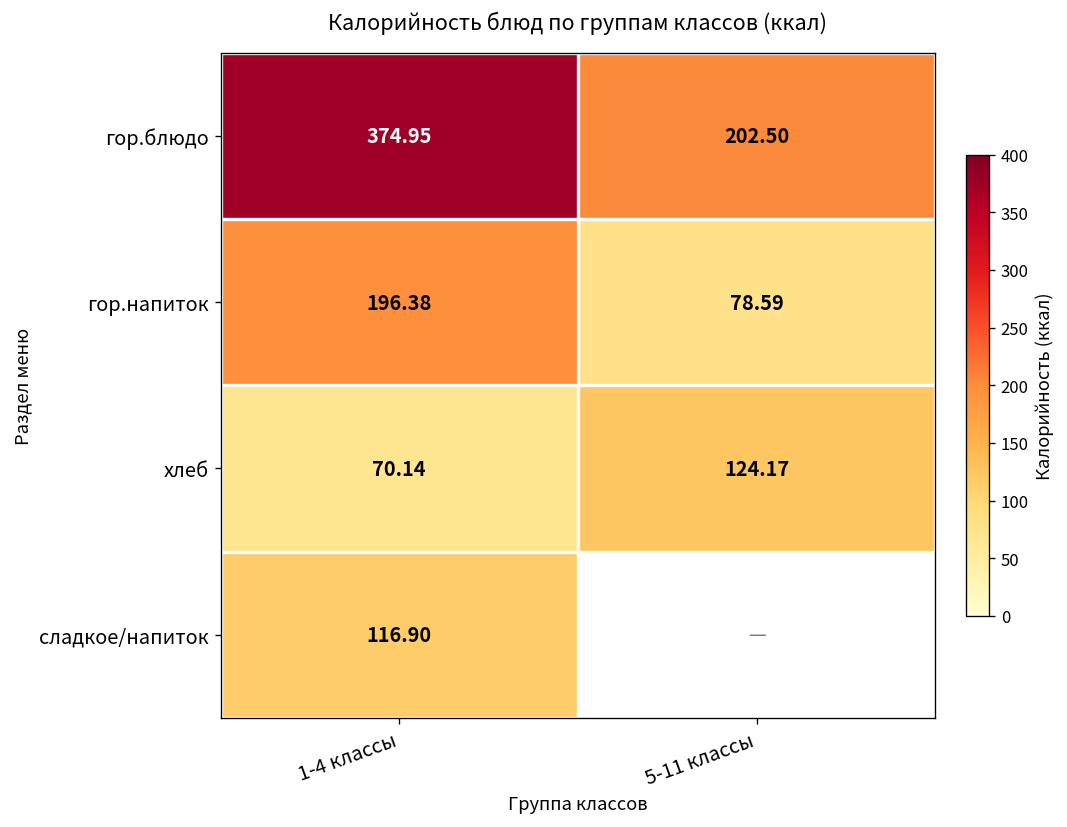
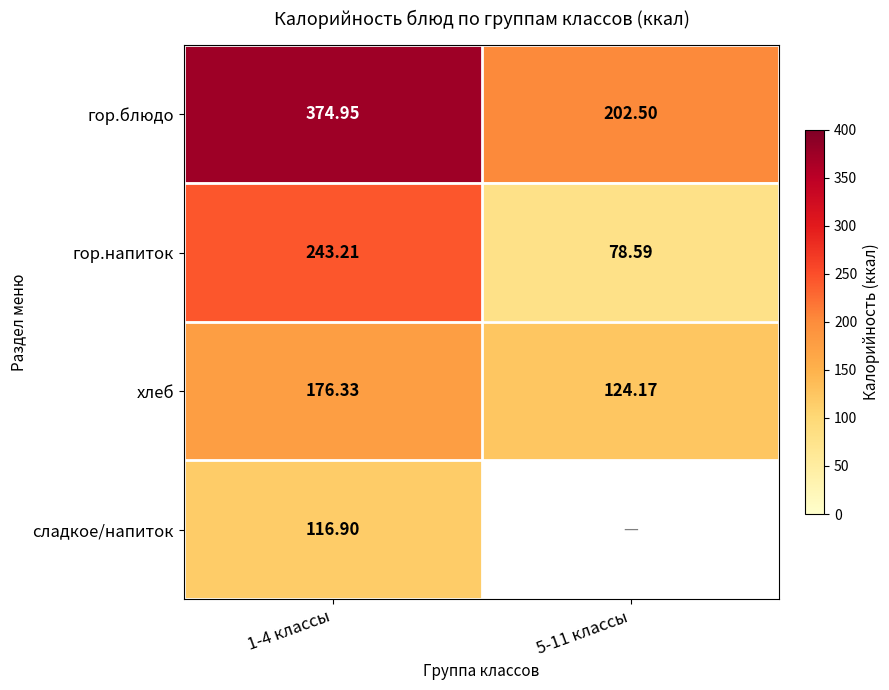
  {
    "гор.блюдо": {
      "1-4 классы": 374.95,
      "5-11 классы": 202.50
    },
    "гор.напиток": {
-     "1-4 классы": 196.38,
+     "1-4 классы": 243.21,
      "5-11 классы": 78.59
    },
    "хлеб": {
-     "1-4 классы": 70.14,
+     "1-4 классы": 176.33,
      "5-11 классы": 124.17
    },
    "сладкое/напиток": {
      "1-4 классы": 116.90
    }
  }
